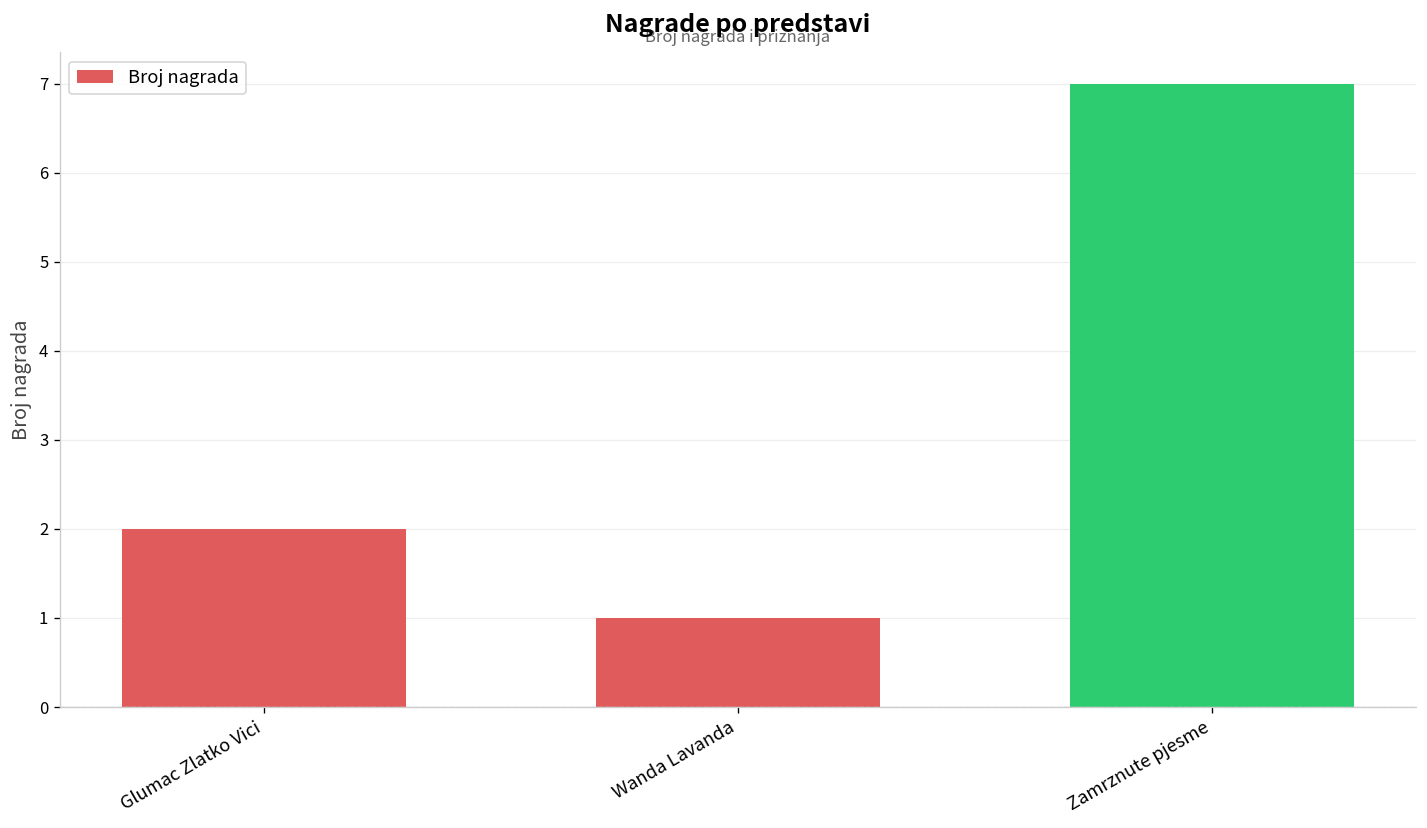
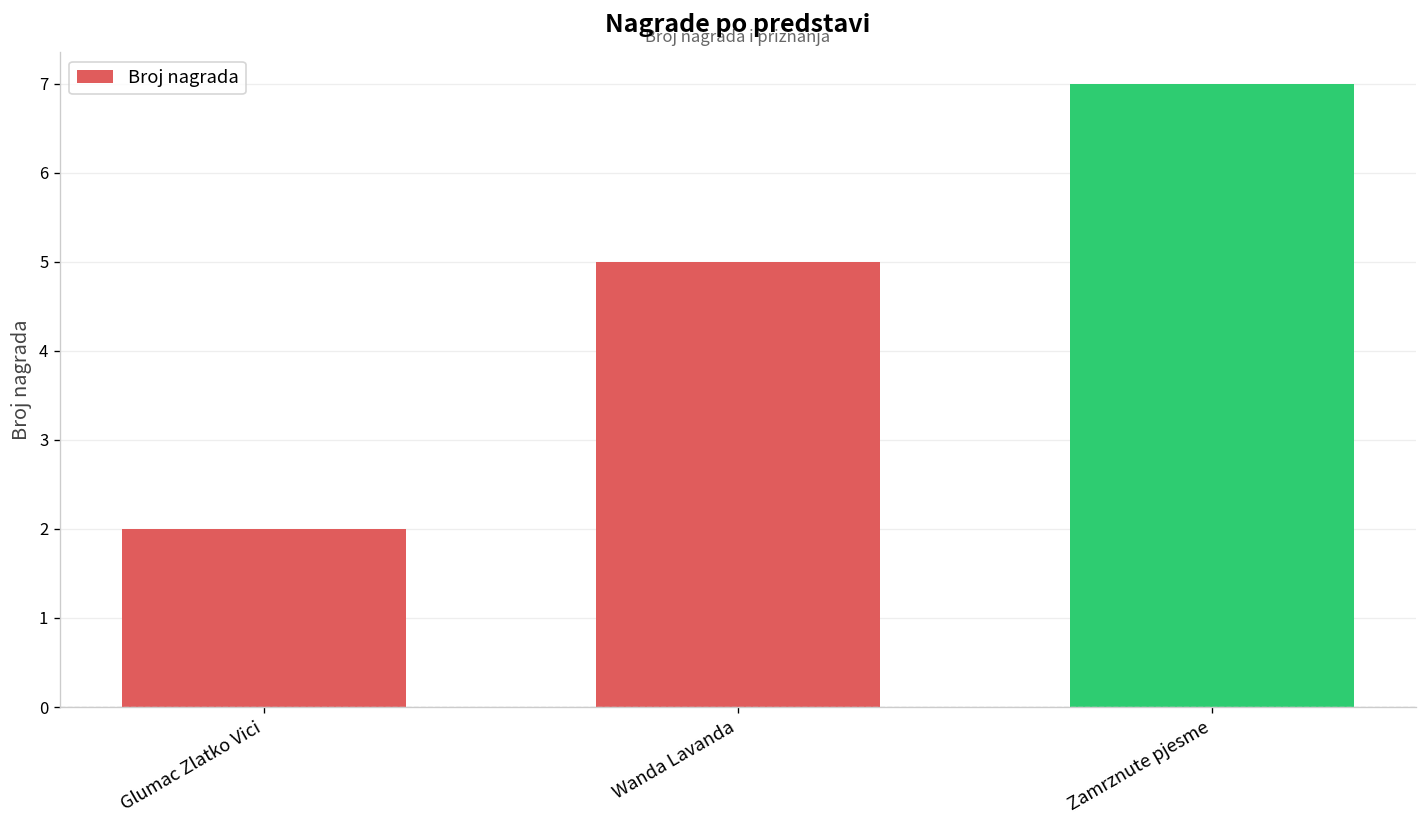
  {
    "Glumac Zlatko Vici": 2,
-   "Wanda Lavanda": 1,
+   "Wanda Lavanda": 5,
    "Zamrznute pjesme": 7
  }
